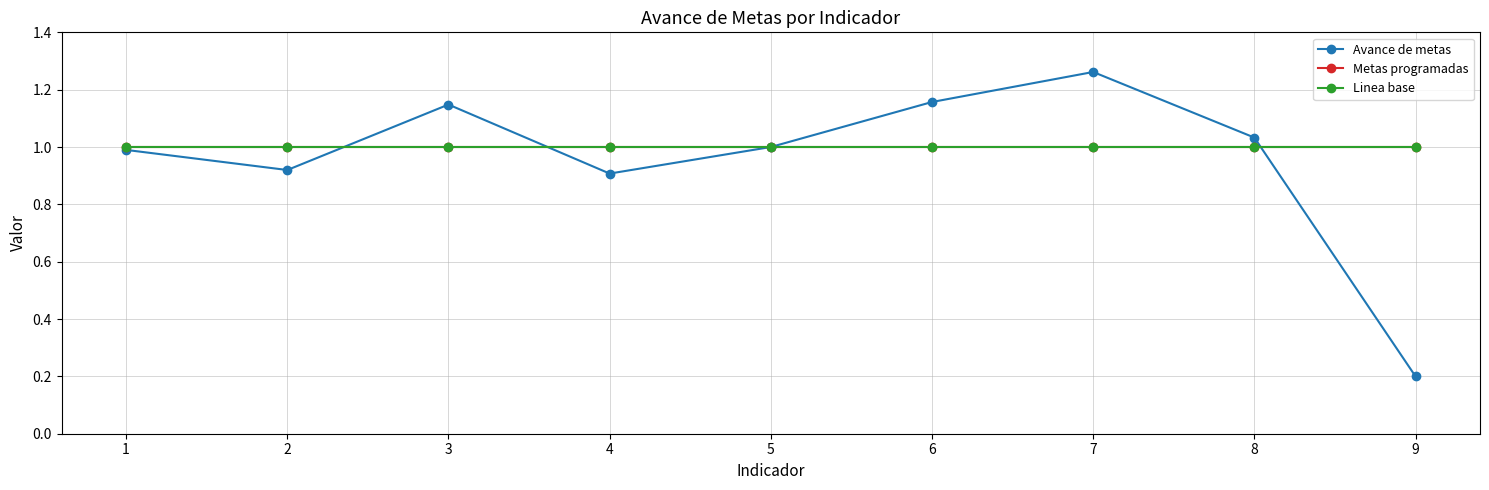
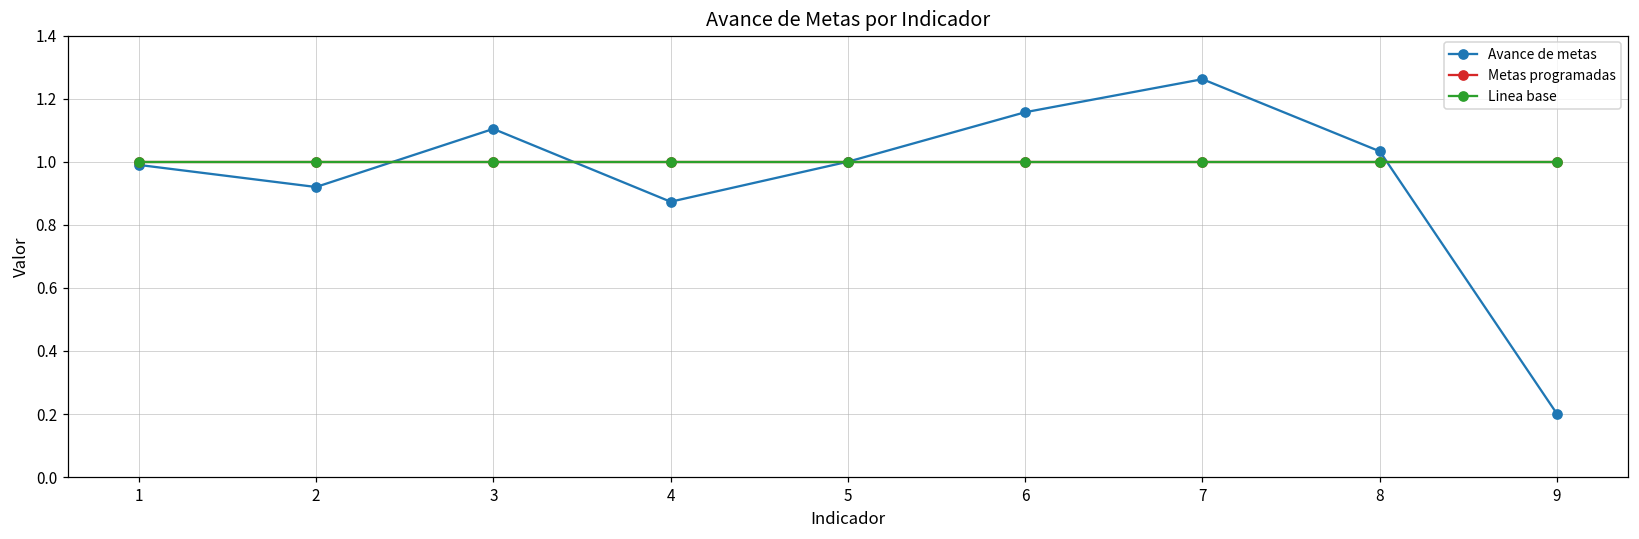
  {
    "Avance de metas": {
      "1": 0.99,
      "2": 0.92,
-     "3": 1.15,
-     "4": 0.91,
+     "3": 1.10,
+     "4": 0.87,
      "6": 1.16,
      "7": 1.26,
      "8": 1.03,
      "9": 0.20
    },
    "Linea base": {
      "1": 1.00,
      "2": 1.00,
      "3": 1.00,
      "4": 1.00,
      "6": 1.00,
      "7": 1.00,
      "8": 1.00,
      "9": 1.00
    }
  }
